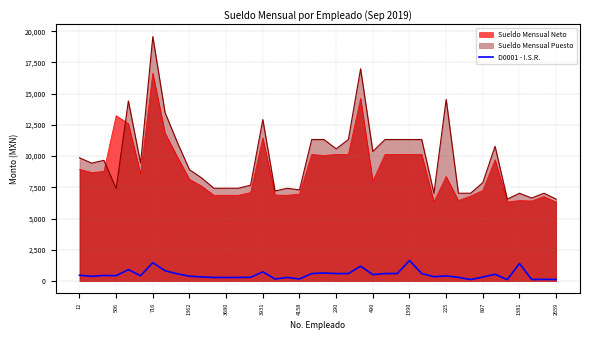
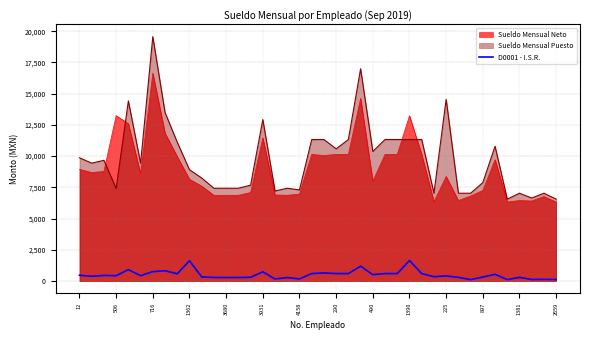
  {
    "Sueldo Mensual Neto": {
      "12": "8,900",
      "506": "13,200",
      "716": "16,600",
      "1362": "8,100",
      "3680": "6,900",
      "3931": "11,500",
      "4158": "7,000",
      "290": "10,100",
      "490": "8,000",
-     "1390": "10,100",
+     "1390": "13,200",
      "225": "8,400",
      "897": "7,300",
      "1381": "6,400",
      "2659": "6,300"
    },
    "Sueldo Mensual Puesto": {
      "12": "9,900",
      "506": "7,400",
      "716": "19,600",
      "1362": "8,900",
      "3680": "7,400",
      "3931": "12,900",
      "4158": "7,300",
      "290": "10,600",
      "490": "10,400",
      "1390": "11,300",
      "225": "14,500",
      "897": "7,900",
      "1381": "7,000",
      "2659": "6,600"
    },
    "D0001 - I.S.R.": {
      "12": "500",
      "506": "400",
-     "716": "1,500",
-     "1362": "400",
+     "716": "700",
+     "1362": "1,600",
      "3680": "300",
      "3931": "700",
      "4158": "200",
      "290": "600",
      "490": "500",
      "1390": "1,600",
      "225": "400",
      "897": "300",
-     "1381": "1,400",
+     "1381": "300",
      "2659": "100"
    }
  }
